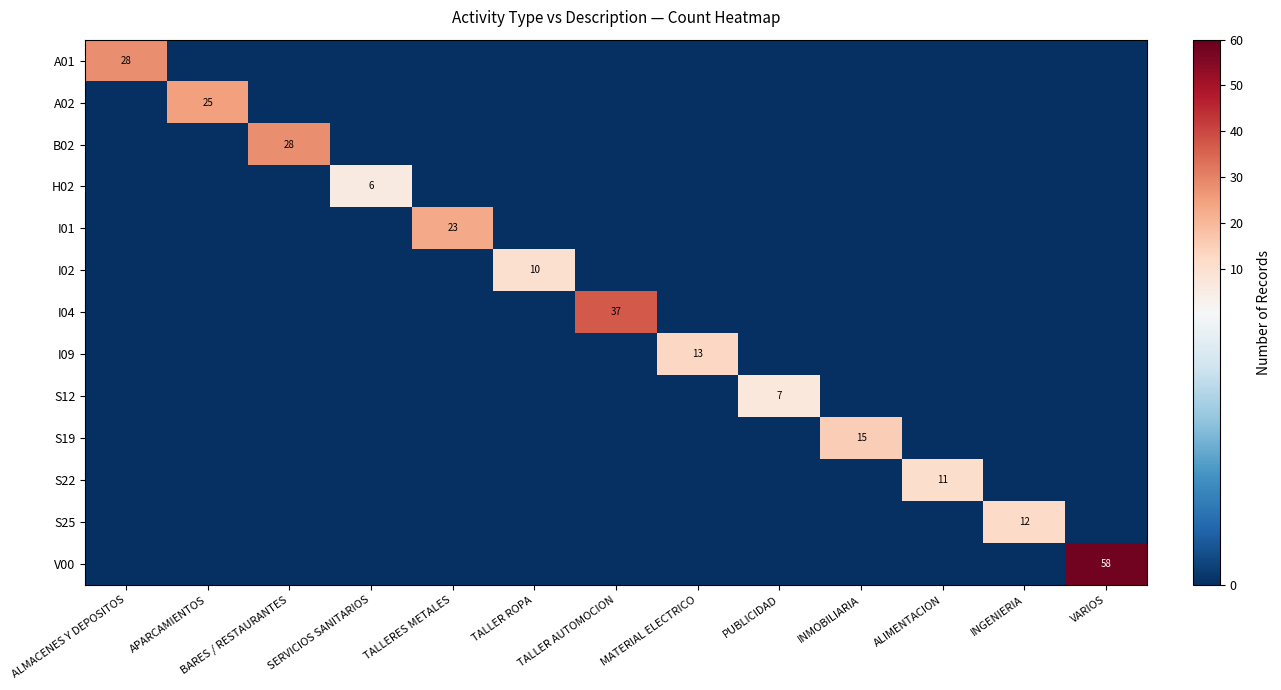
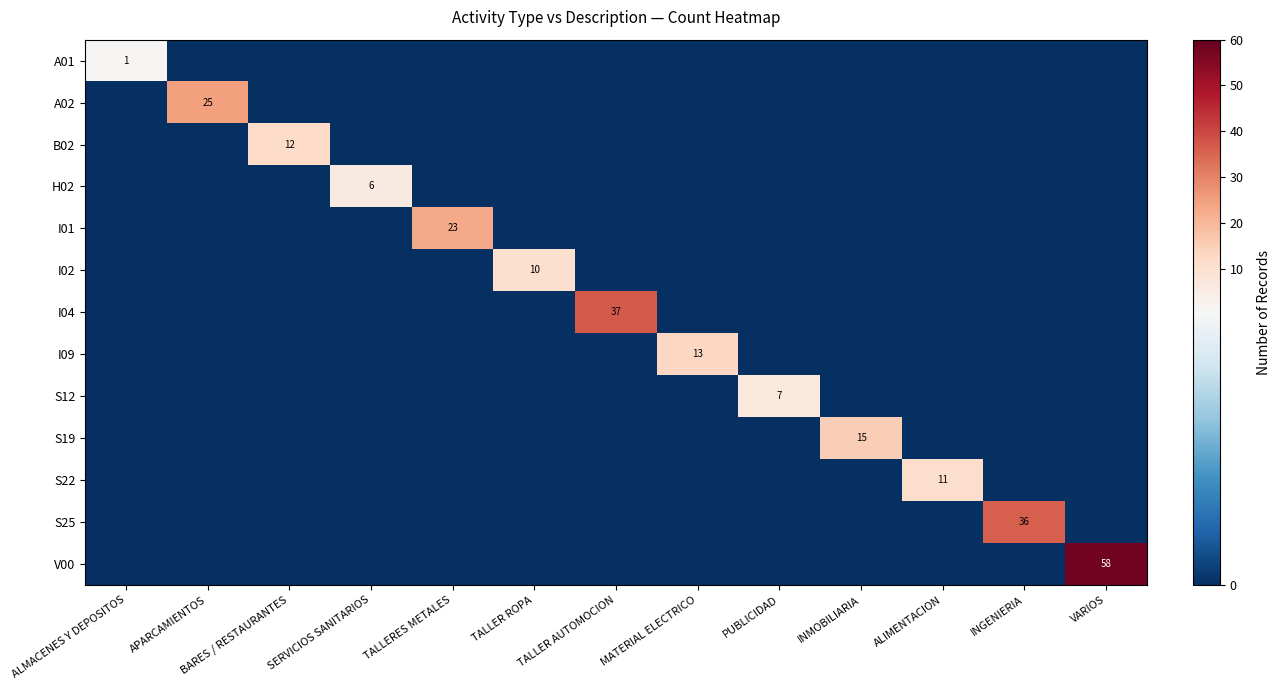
  {
    "A01": {
-     "ALMACENES Y DEPOSITOS": 28
+     "ALMACENES Y DEPOSITOS": 1
    },
    "A02": {
      "APARCAMIENTOS": 25
    },
    "B02": {
-     "BARES / RESTAURANTES": 28
+     "BARES / RESTAURANTES": 12
    },
    "H02": {
      "SERVICIOS SANITARIOS": 6
    },
    "I01": {
      "TALLERES METALES": 23
    },
    "I02": {
      "TALLER ROPA": 10
    },
    "I04": {
      "TALLER AUTOMOCION": 37
    },
    "I09": {
      "MATERIAL ELECTRICO": 13
    },
    "S12": {
      "PUBLICIDAD": 7
    },
    "S19": {
      "INMOBILIARIA": 15
    },
    "S22": {
      "ALIMENTACION": 11
    },
    "S25": {
-     "INGENIERIA": 12
+     "INGENIERIA": 36
    },
    "V00": {
      "VARIOS": 58
    }
  }
